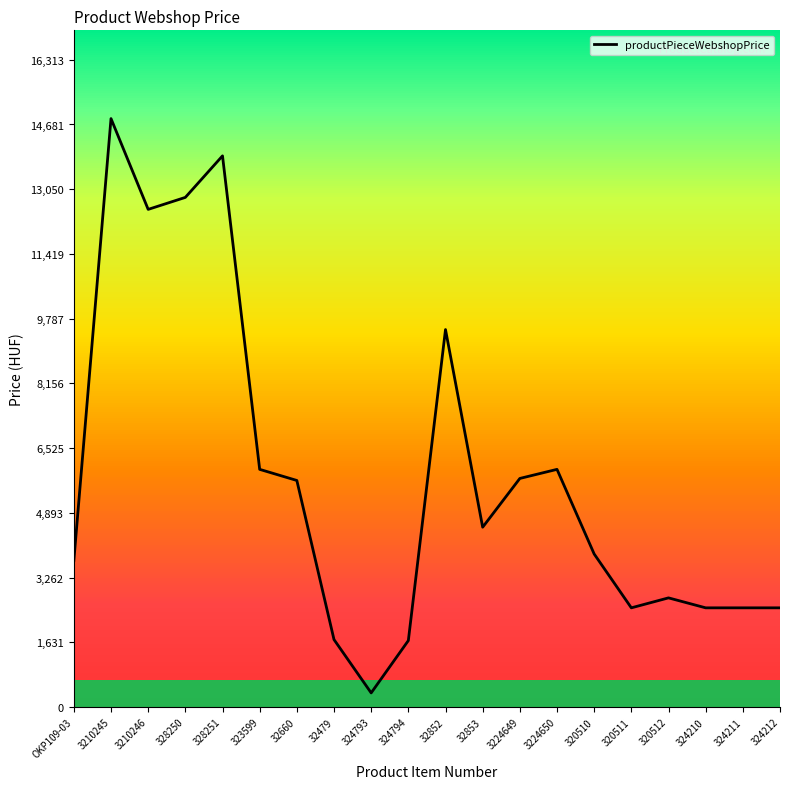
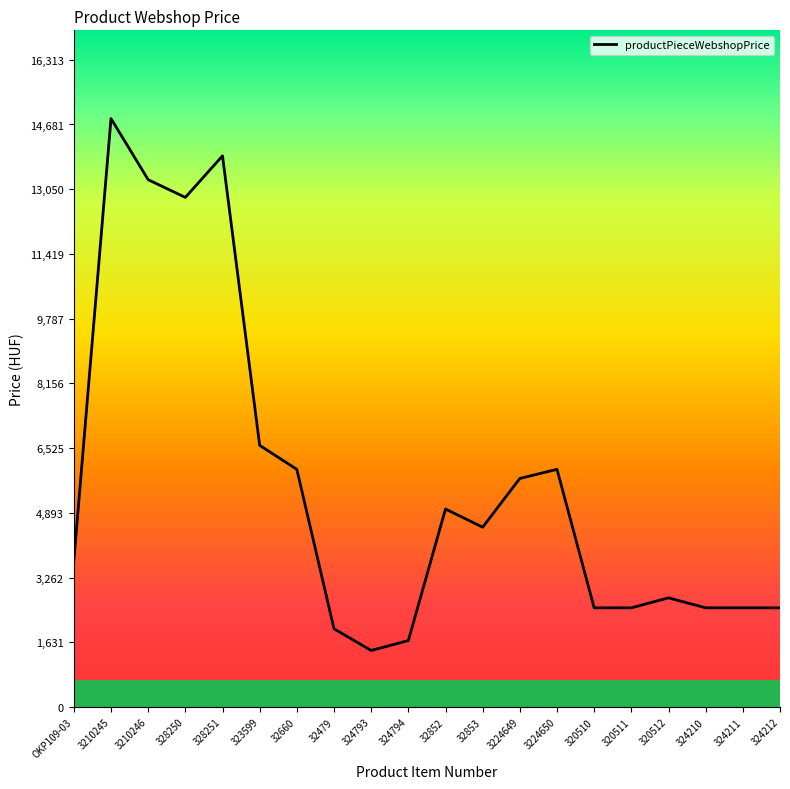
  {
    "productPieceWebshopPrice": {
      "3210245": "14,800",
-     "3210246": "12,500",
+     "3210246": "13,300",
      "328250": "12,800",
      "328251": "13,900",
-     "323599": "6,000",
-     "32660": "5,700",
-     "32479": "1,700",
-     "324793": "400",
+     "323599": "6,600",
+     "32660": "6,000",
+     "32479": "2,000",
+     "324793": "1,400",
      "324794": "1,700",
-     "32852": "9,500",
+     "32852": "5,000",
      "32853": "4,500",
      "3224649": "5,800",
      "3224650": "6,000",
-     "320510": "3,900",
+     "320510": "2,500",
      "320511": "2,500",
      "320512": "2,800",
      "324210": "2,500",
      "324211": "2,500"
    }
  }
